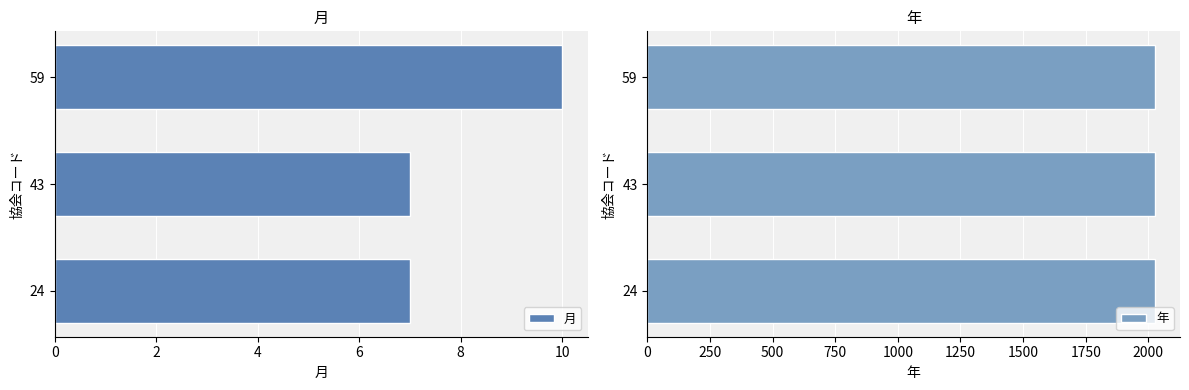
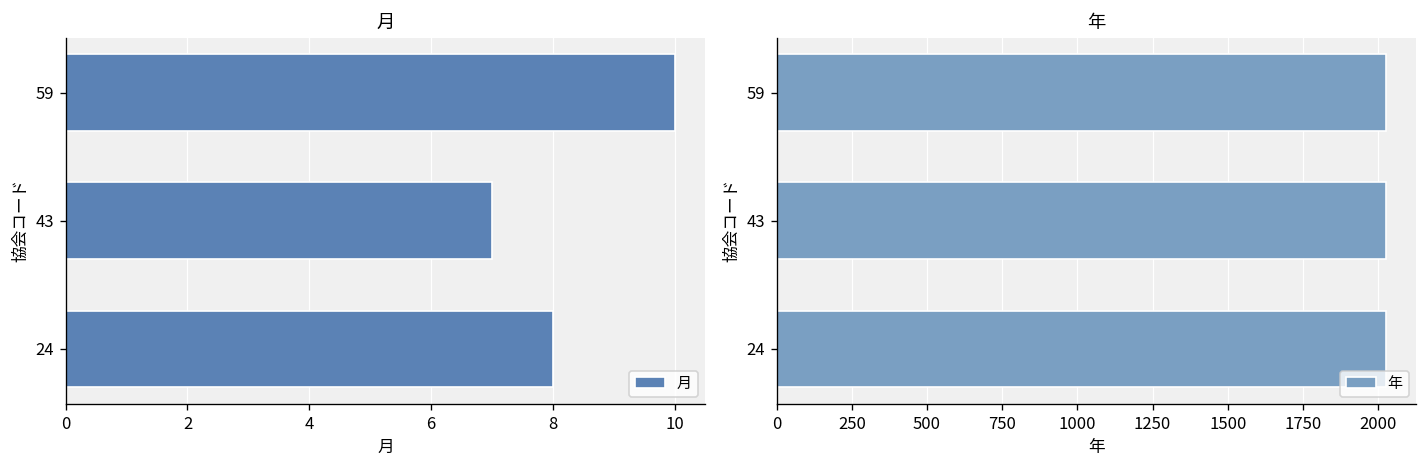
  {
    "月": {
      "59": 10,
      "43": 7,
-     "24": 7
+     "24": 8
    },
    "年": {
      "59": 2030,
      "43": 2030,
      "24": 2030
    }
  }
